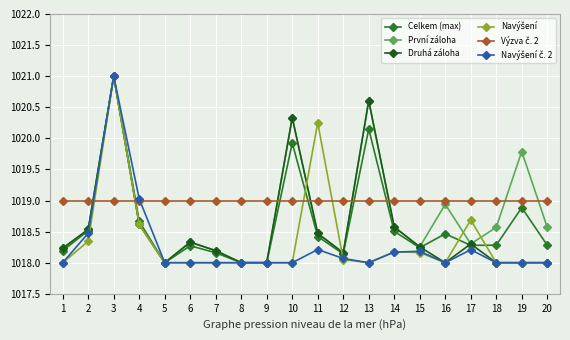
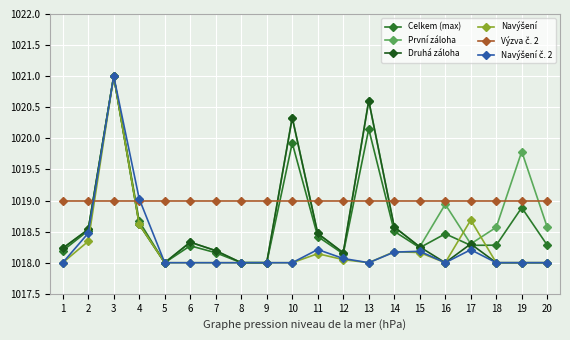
  {
    "První záloha": {
      "16": 1018.9,
      "18": 1018.6,
      "19": 1019.8,
      "20": 1018.6
    },
    "Navýšení": {
      "2": 1018.3,
-     "11": 1020.3,
+     "11": 1018.1,
      "17": 1018.7
    },
    "Výzva č. 2": {
      "1": 1019.0,
      "2": 1019.0,
      "3": 1019.0,
      "5": 1019.0,
      "6": 1019.0,
      "7": 1019.0,
      "8": 1019.0,
      "9": 1019.0,
      "10": 1019.0,
      "11": 1019.0,
      "12": 1019.0,
      "13": 1019.0,
      "14": 1019.0,
      "15": 1019.0,
      "16": 1019.0,
      "17": 1019.0,
      "18": 1019.0,
      "19": 1019.0,
      "20": 1019.0
    },
    "Navýšení č. 2": {
      "2": 1018.5,
      "11": 1018.2,
      "17": 1018.2
    }
  }
